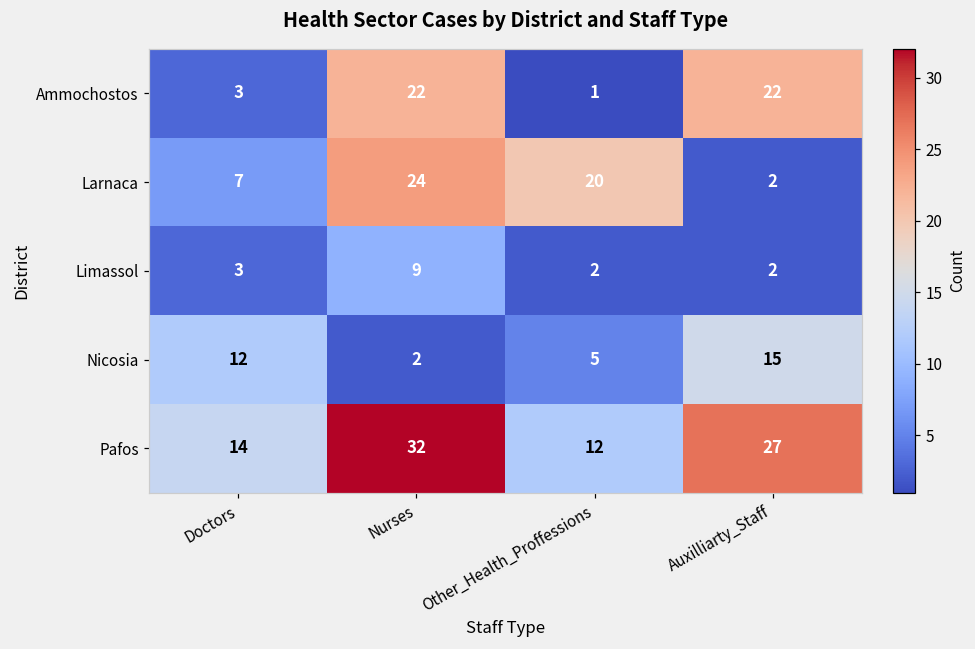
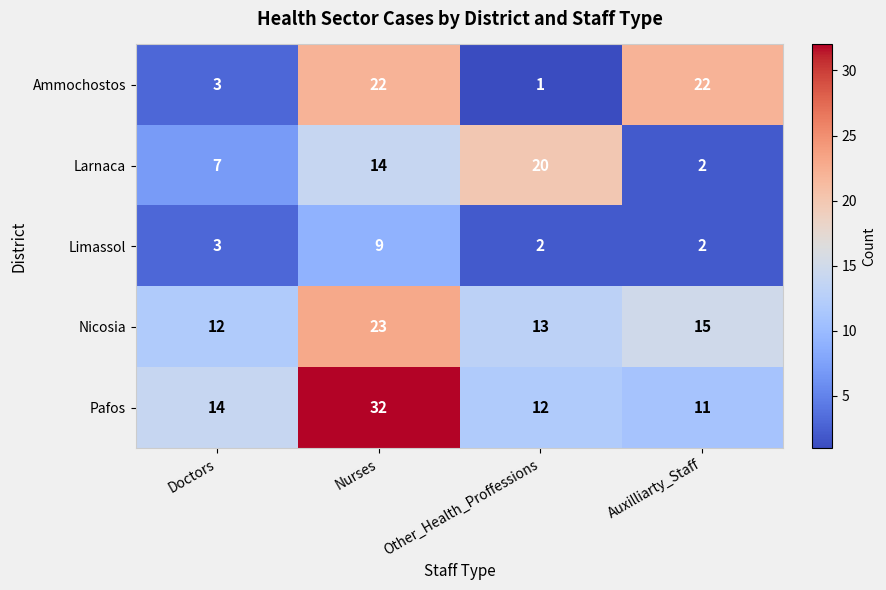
  {
    "Ammochostos": {
      "Doctors": 3,
      "Nurses": 22,
      "Other_Health_Proffessions": 1,
      "Auxilliarty_Staff": 22
    },
    "Larnaca": {
      "Doctors": 7,
-     "Nurses": 24,
+     "Nurses": 14,
      "Other_Health_Proffessions": 20,
      "Auxilliarty_Staff": 2
    },
    "Limassol": {
      "Doctors": 3,
      "Nurses": 9,
      "Other_Health_Proffessions": 2,
      "Auxilliarty_Staff": 2
    },
    "Nicosia": {
      "Doctors": 12,
-     "Nurses": 2,
-     "Other_Health_Proffessions": 5,
+     "Nurses": 23,
+     "Other_Health_Proffessions": 13,
      "Auxilliarty_Staff": 15
    },
    "Pafos": {
      "Doctors": 14,
      "Nurses": 32,
      "Other_Health_Proffessions": 12,
-     "Auxilliarty_Staff": 27
+     "Auxilliarty_Staff": 11
    }
  }
